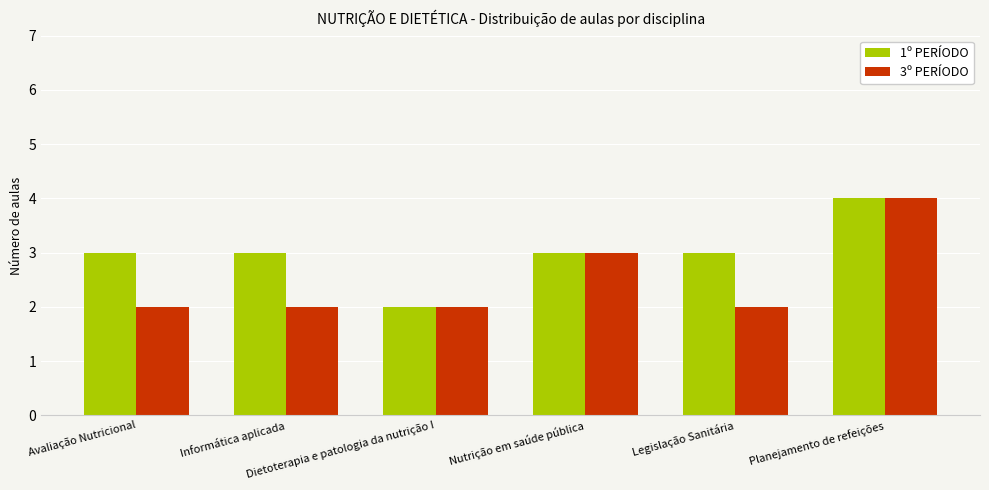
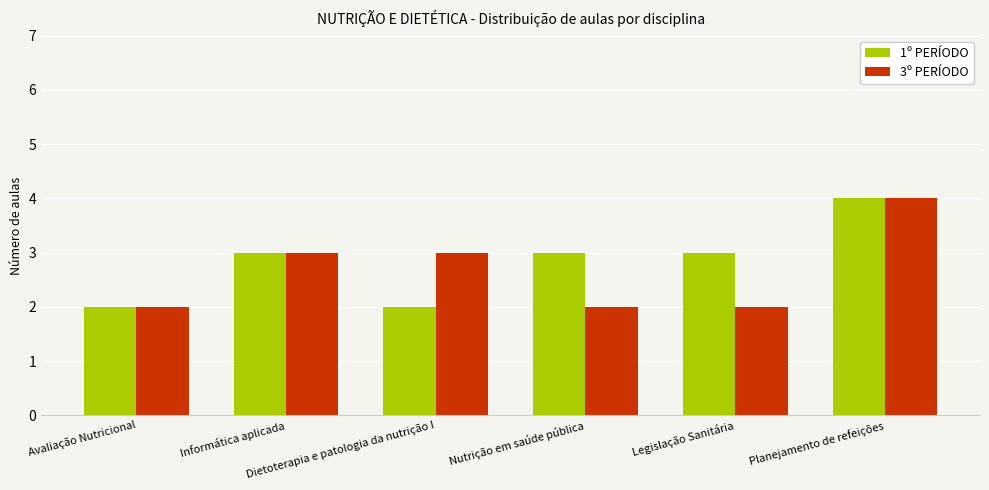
  {
    "1º PERÍODO": {
-     "Avaliação Nutricional": 3,
+     "Avaliação Nutricional": 2,
      "Informática aplicada": 3,
      "Dietoterapia e patologia da nutrição I": 2,
      "Nutrição em saúde pública": 3,
      "Legislação Sanitária": 3,
      "Planejamento de refeições": 4
    },
    "3º PERÍODO": {
      "Avaliação Nutricional": 2,
-     "Informática aplicada": 2,
-     "Dietoterapia e patologia da nutrição I": 2,
-     "Nutrição em saúde pública": 3,
+     "Informática aplicada": 3,
+     "Dietoterapia e patologia da nutrição I": 3,
+     "Nutrição em saúde pública": 2,
      "Legislação Sanitária": 2,
      "Planejamento de refeições": 4
    }
  }
